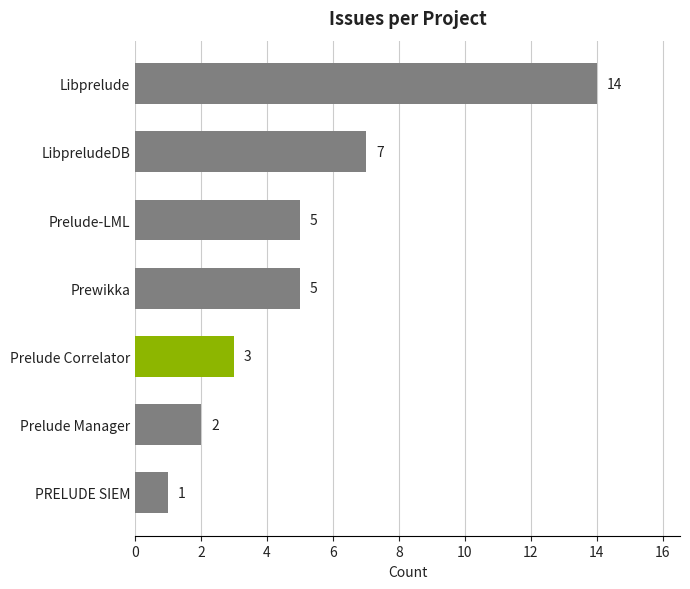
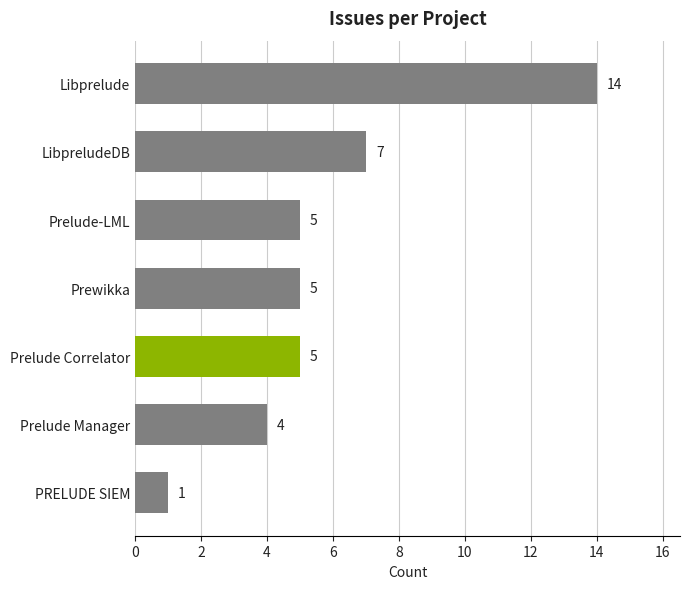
  {
    "Libprelude": 14,
    "LibpreludeDB": 7,
    "Prelude-LML": 5,
    "Prewikka": 5,
-   "Prelude Correlator": 3,
-   "Prelude Manager": 2,
+   "Prelude Correlator": 5,
+   "Prelude Manager": 4,
    "PRELUDE SIEM": 1
  }
